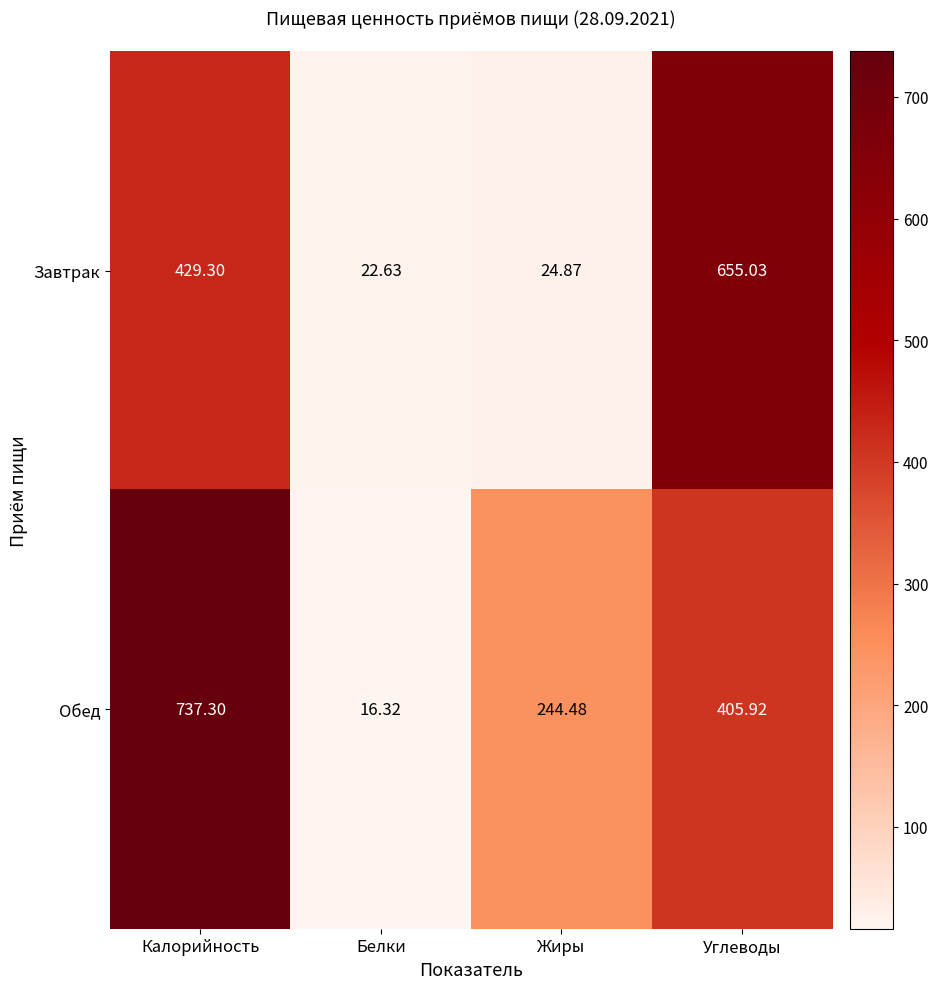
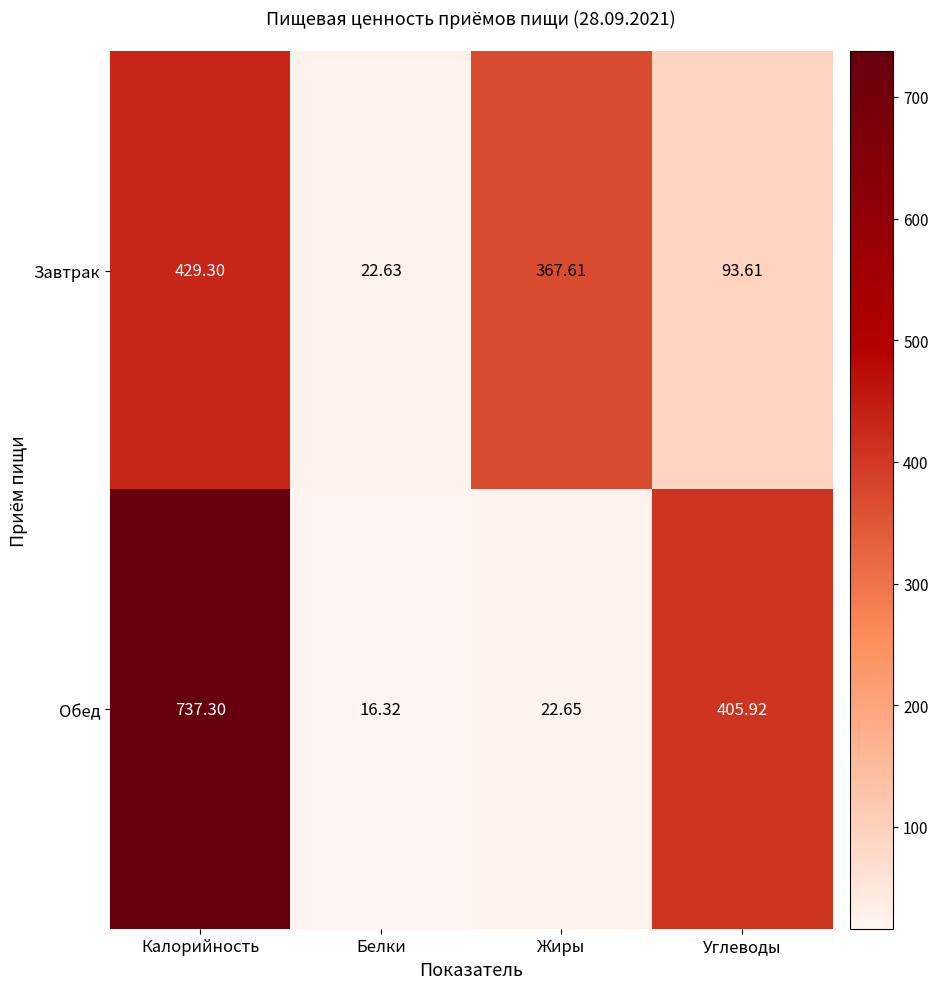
  {
    "Завтрак": {
      "Калорийность": 429.30,
      "Белки": 22.63,
-     "Жиры": 24.87,
-     "Углеводы": 655.03
+     "Жиры": 367.61,
+     "Углеводы": 93.61
    },
    "Обед": {
      "Калорийность": 737.30,
      "Белки": 16.32,
-     "Жиры": 244.48,
+     "Жиры": 22.65,
      "Углеводы": 405.92
    }
  }
